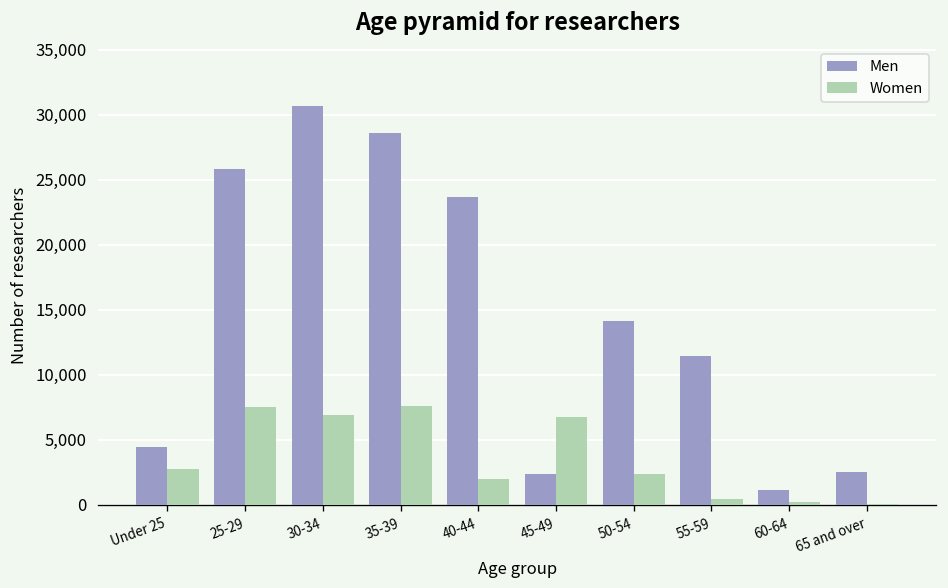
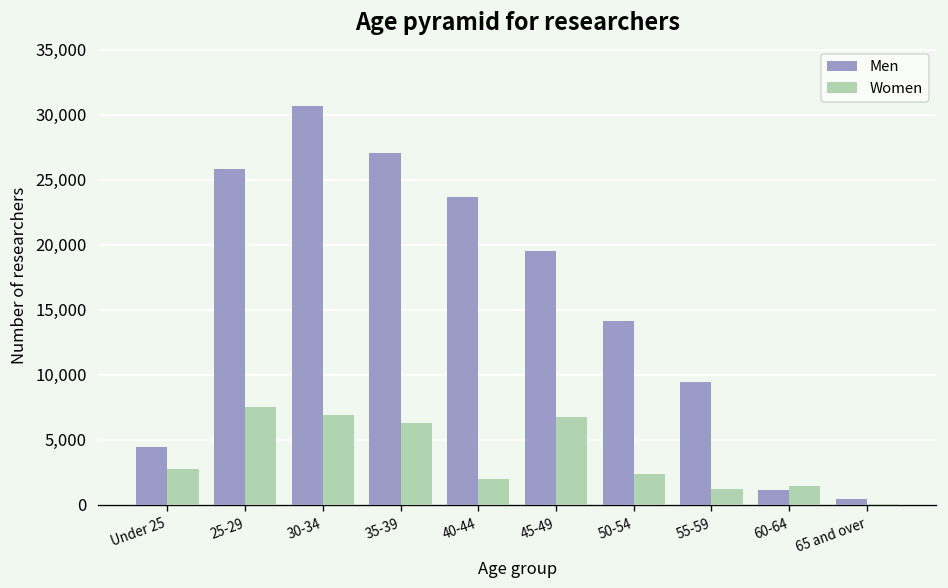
  {
    "Men": {
      "Under 25": "4,500",
      "25-29": "25,800",
      "30-34": "30,600",
-     "35-39": "28,600",
+     "35-39": "27,100",
      "40-44": "23,700",
-     "45-49": "2,400",
+     "45-49": "19,500",
      "50-54": "14,100",
-     "55-59": "11,400",
+     "55-59": "9,400",
      "60-64": "1,100",
-     "65 and over": "2,600"
+     "65 and over": "400"
    },
    "Women": {
      "Under 25": "2,800",
      "25-29": "7,500",
      "30-34": "6,900",
-     "35-39": "7,600",
+     "35-39": "6,300",
      "40-44": "2,000",
      "45-49": "6,800",
      "50-54": "2,400",
-     "55-59": "400",
-     "60-64": "200"
+     "55-59": "1,200",
+     "60-64": "1,400"
    }
  }
